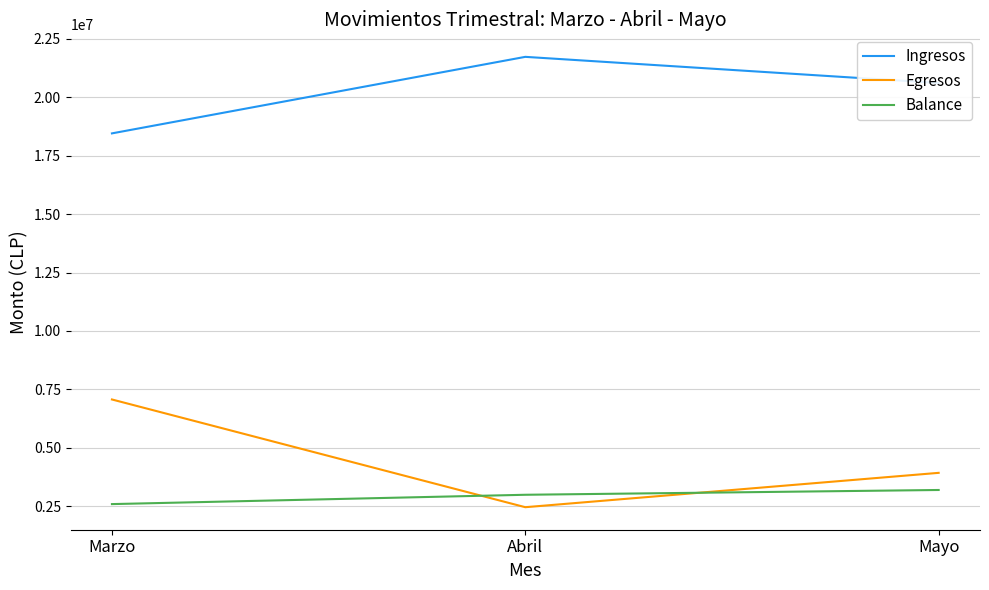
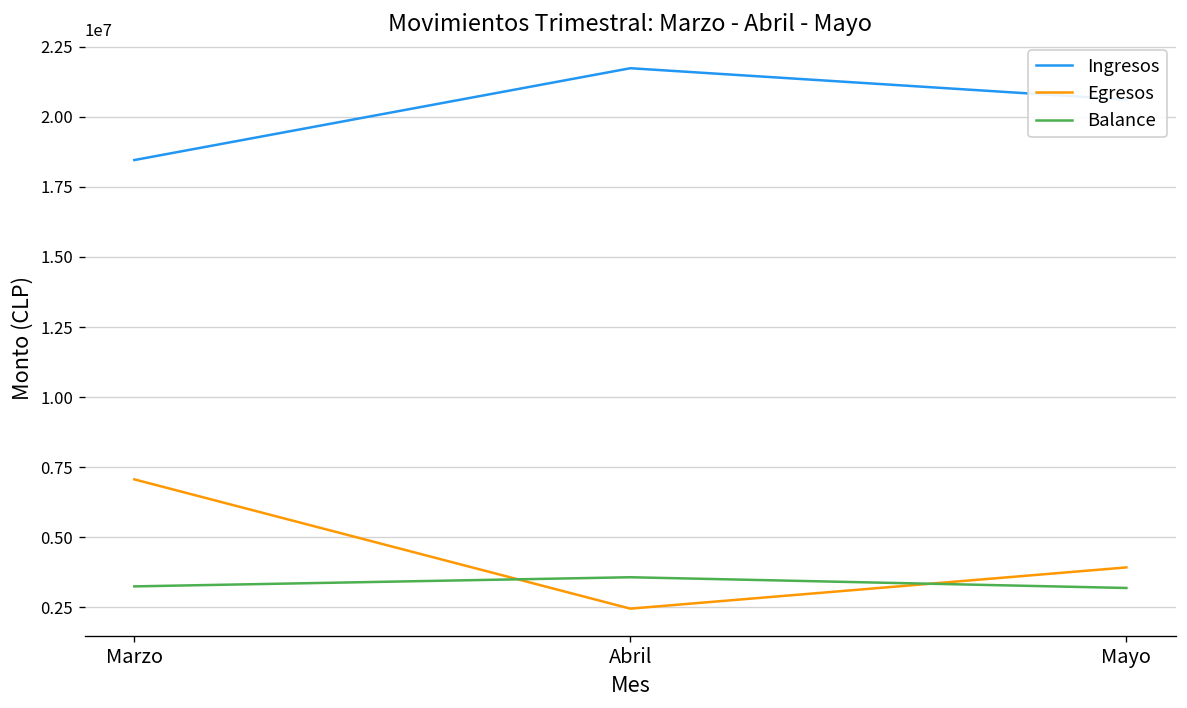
  {
    "Ingresos": {
      "Marzo": 18500000,
      "Abril": 21700000
    },
    "Egresos": {
      "Marzo": 7100000,
      "Abril": 2500000,
      "Mayo": 3900000
    },
    "Balance": {
-     "Marzo": 2600000,
-     "Abril": 3000000,
+     "Marzo": 3300000,
+     "Abril": 3600000,
      "Mayo": 3200000
    }
  }
